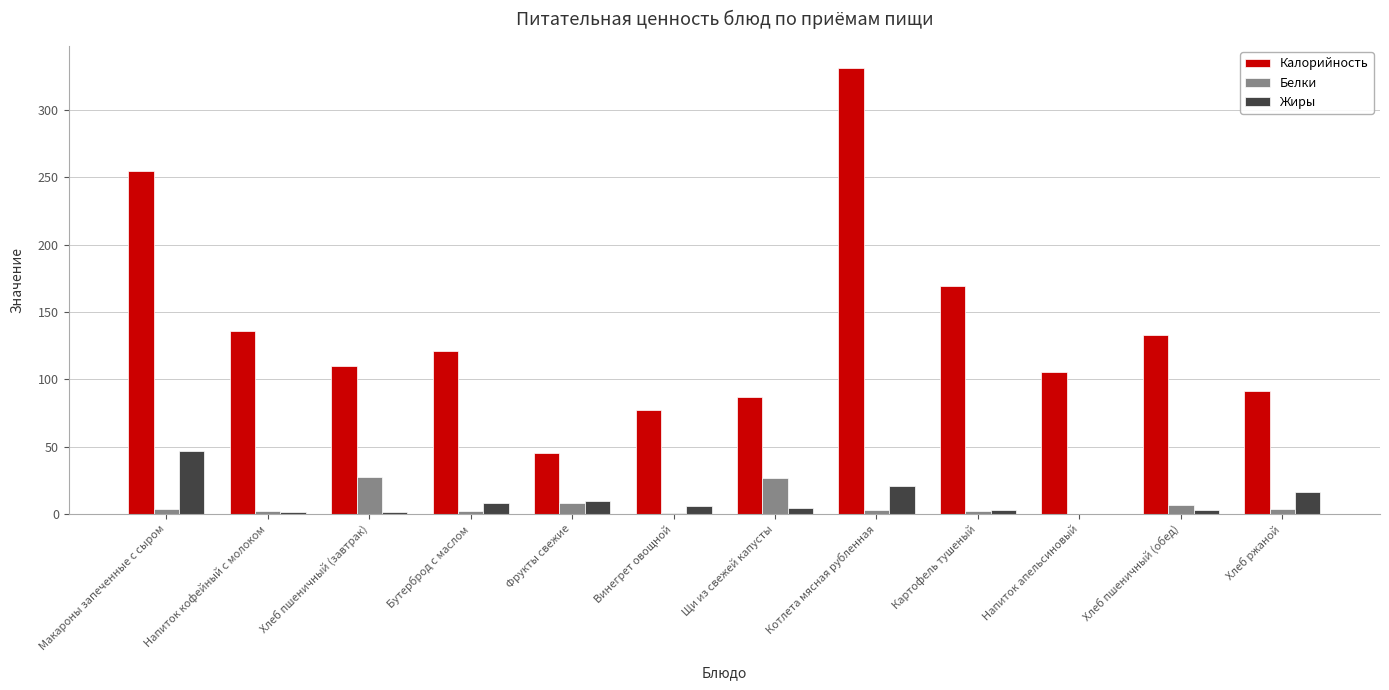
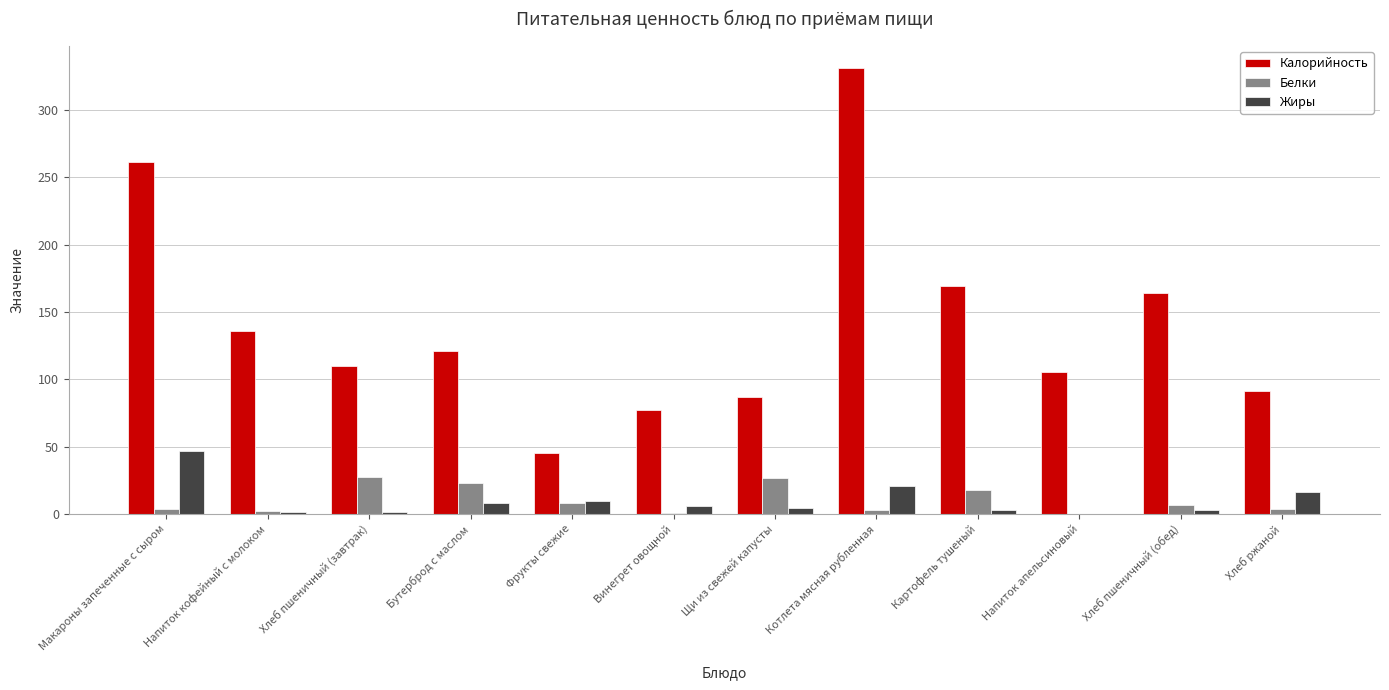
  {
    "Калорийность": {
-     "Макароны запеченные с сыром": 255,
+     "Макароны запеченные с сыром": 261,
      "Напиток кофейный с молоком": 136,
      "Хлеб пшеничный (завтрак)": 110,
      "Бутерброд с маслом": 121,
      "Фрукты свежие": 45,
      "Винегрет овощной": 77,
      "Щи из свежей капусты": 87,
      "Котлета мясная рубленная": 331,
      "Картофель тушеный": 169,
      "Напиток апельсиновый": 105,
-     "Хлеб пшеничный (обед)": 133,
+     "Хлеб пшеничный (обед)": 164,
      "Хлеб ржаной": 91
    },
    "Белки": {
      "Макароны запеченные с сыром": 3,
      "Напиток кофейный с молоком": 2,
      "Хлеб пшеничный (завтрак)": 28,
-     "Бутерброд с маслом": 2,
+     "Бутерброд с маслом": 23,
      "Фрукты свежие": 8,
      "Щи из свежей капусты": 27,
      "Котлета мясная рубленная": 3,
-     "Картофель тушеный": 2,
+     "Картофель тушеный": 18,
      "Хлеб пшеничный (обед)": 6,
      "Хлеб ржаной": 3
    },
    "Жиры": {
      "Макароны запеченные с сыром": 47,
      "Бутерброд с маслом": 8,
      "Фрукты свежие": 9,
      "Винегрет овощной": 6,
      "Щи из свежей капусты": 5,
      "Котлета мясная рубленная": 20,
      "Картофель тушеный": 3,
      "Хлеб пшеничный (обед)": 3,
      "Хлеб ржаной": 16
    }
  }
